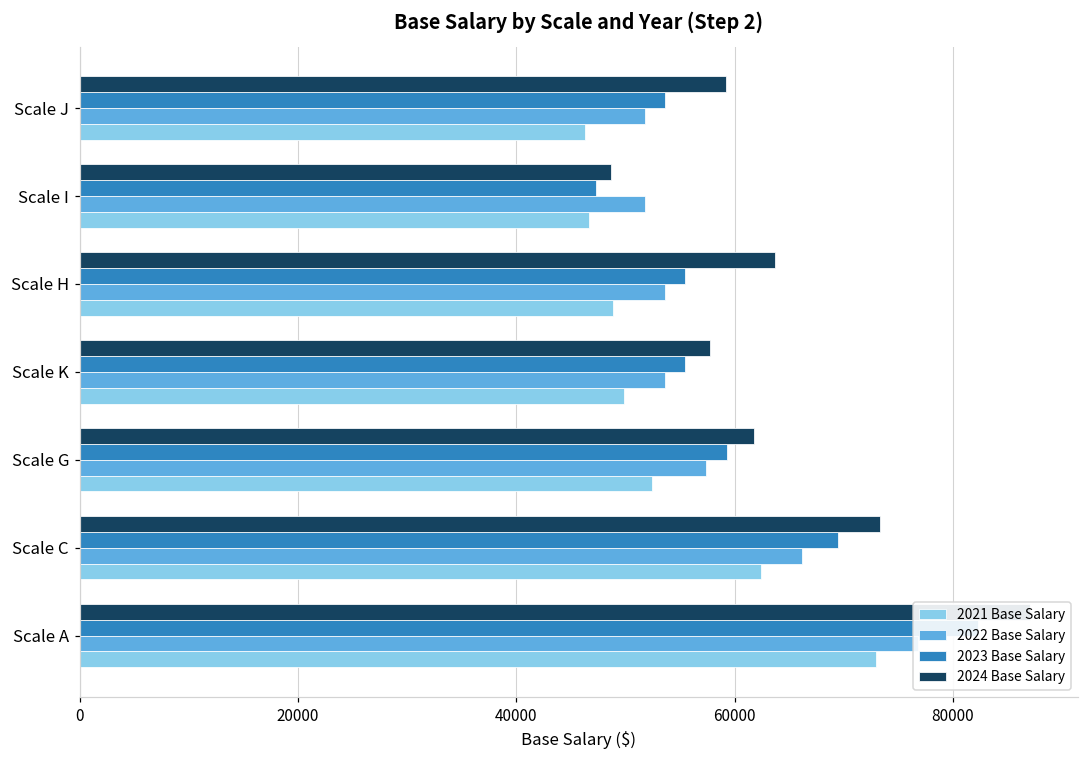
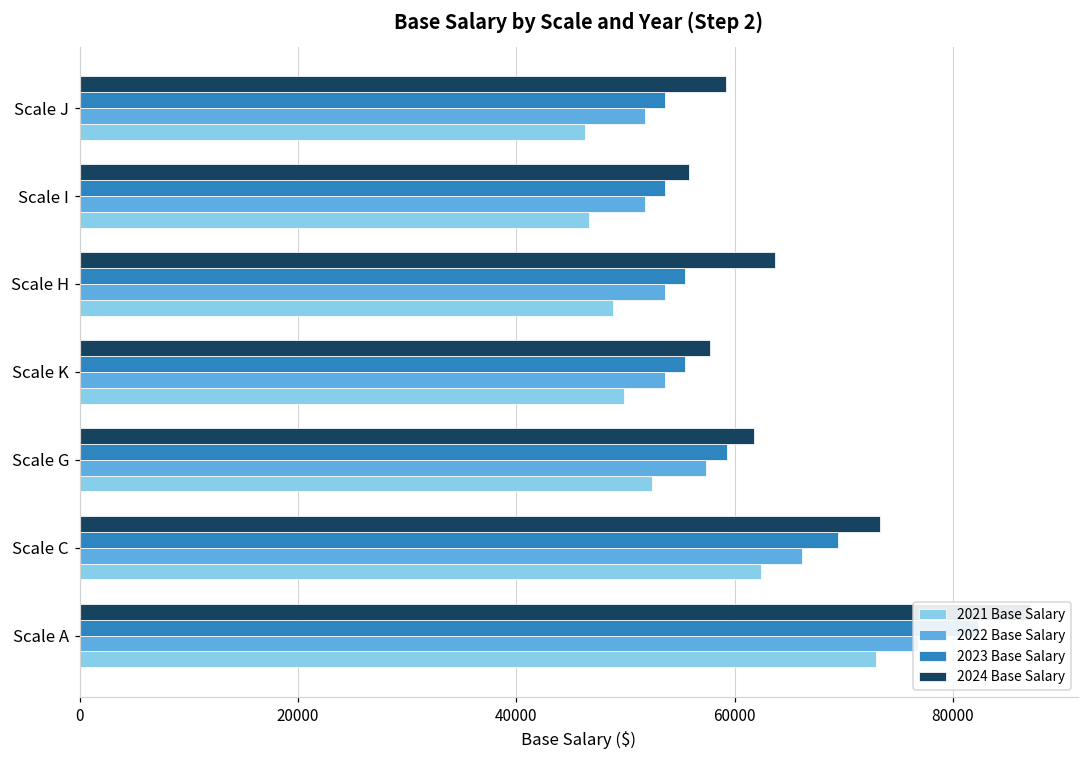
  {
    "2023 Base Salary": {
      "Scale J": 54000,
-     "Scale I": 47000,
+     "Scale I": 54000,
      "Scale H": 55000,
      "Scale K": 55000,
      "Scale G": 59000,
      "Scale C": 69000
    },
    "2024 Base Salary": {
      "Scale J": 59000,
-     "Scale I": 49000,
+     "Scale I": 56000,
      "Scale H": 64000,
      "Scale K": 58000,
      "Scale G": 62000,
      "Scale C": 73000
    }
  }
